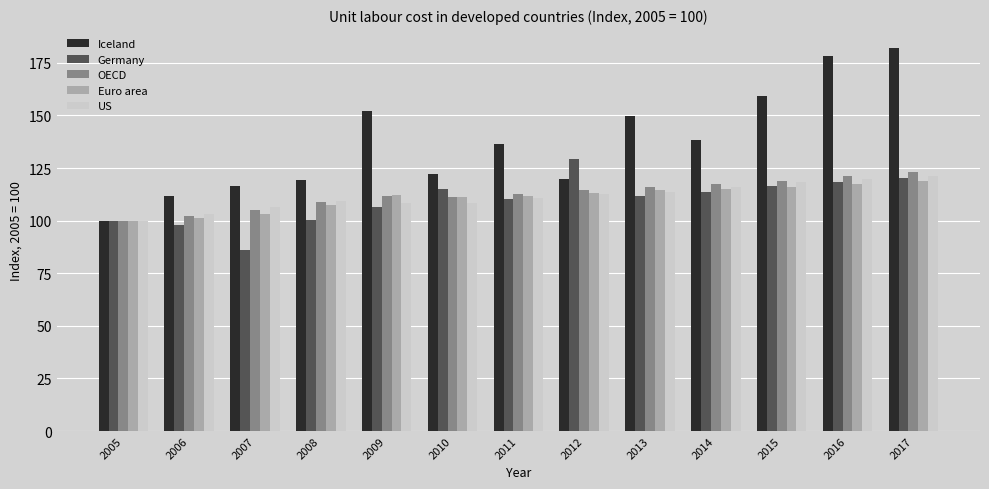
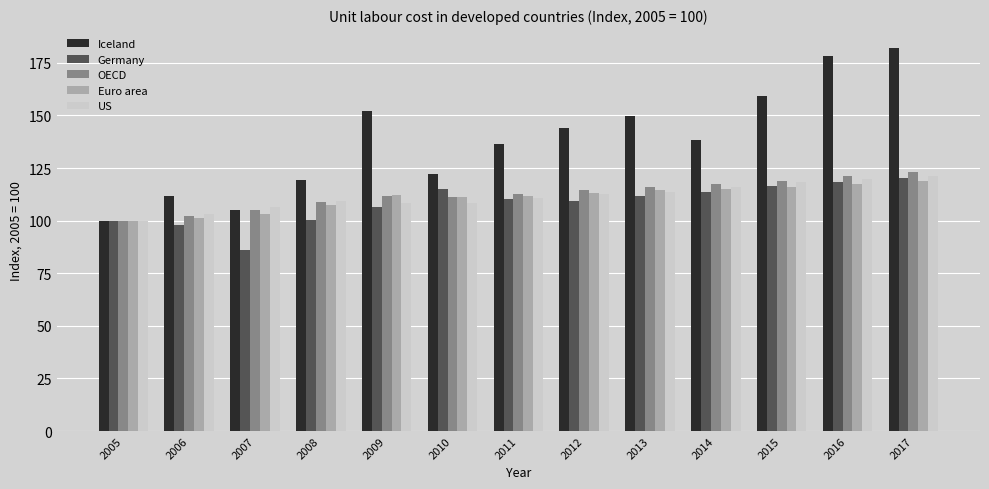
  {
    "Iceland": {
      "2005": 100,
      "2006": 112,
-     "2007": 116,
+     "2007": 105,
      "2008": 119,
      "2009": 152,
      "2010": 122,
      "2011": 136,
-     "2012": 120,
+     "2012": 144,
      "2013": 150,
      "2014": 139,
      "2015": 159,
      "2016": 178,
      "2017": 182
    },
    "Germany": {
      "2005": 100,
      "2006": 98,
      "2007": 86,
      "2008": 100,
      "2009": 106,
      "2010": 115,
      "2011": 110,
-     "2012": 129,
+     "2012": 109,
      "2013": 112,
      "2014": 114,
      "2015": 116,
      "2016": 119,
      "2017": 120
    }
  }
